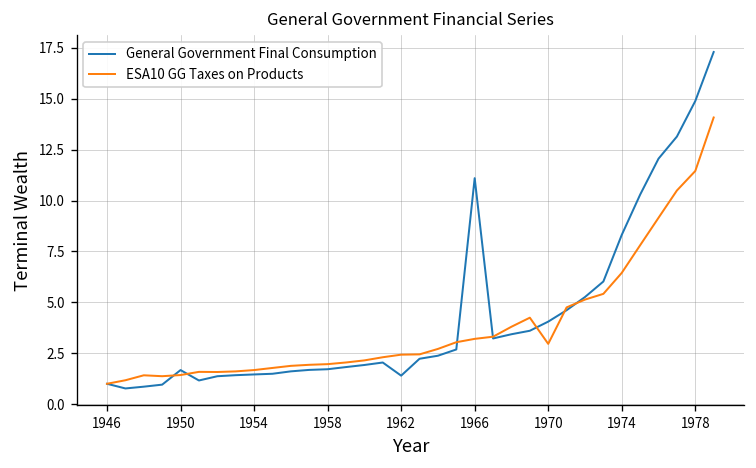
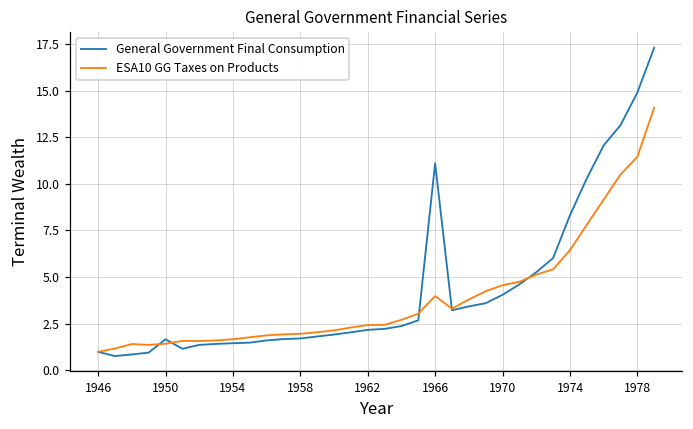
  {
    "General Government Final Consumption": {
      "1950": 1.7,
      "1954": 1.5,
      "1958": 1.7,
-     "1962": 1.4,
+     "1962": 2.2,
      "1966": 11.1,
      "1970": 4.1,
      "1974": 8.3,
      "1978": 14.9
    },
    "ESA10 GG Taxes on Products": {
      "1950": 1.4,
      "1954": 1.7,
      "1958": 2.0,
      "1962": 2.4,
-     "1966": 3.2,
-     "1970": 3.0,
+     "1966": 4.0,
+     "1970": 4.6,
      "1974": 6.4,
      "1978": 11.5
    }
  }
